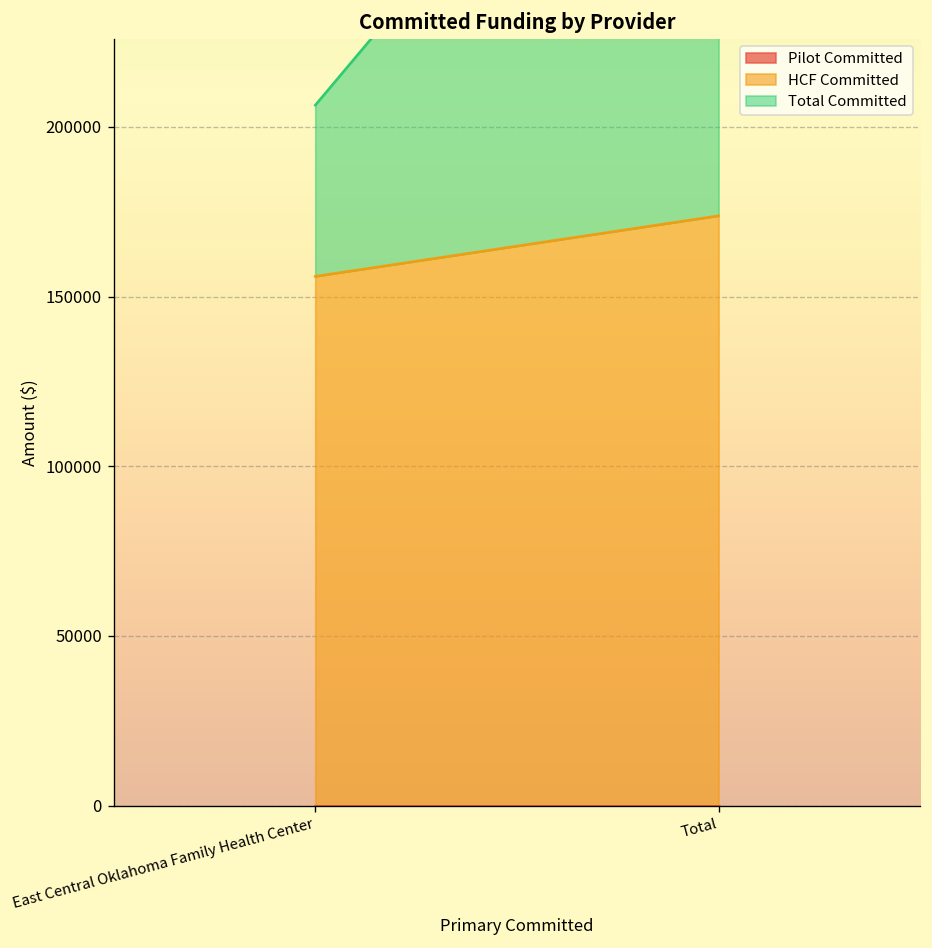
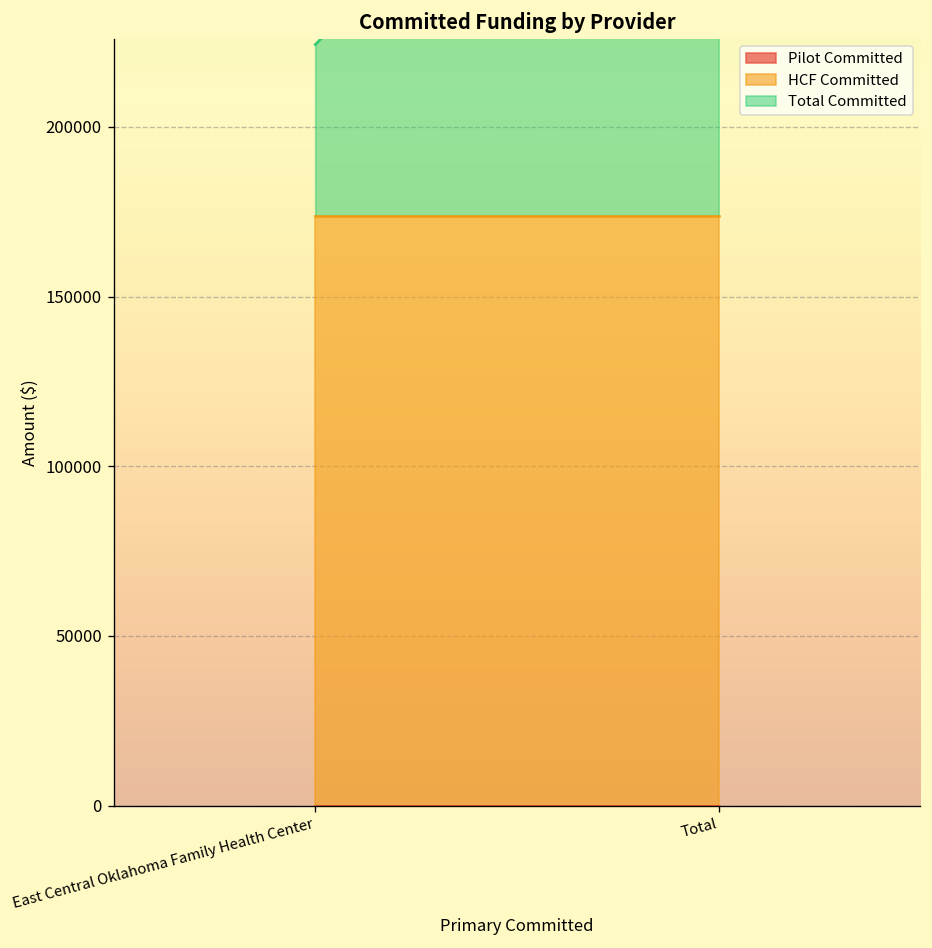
  {
    "Pilot Committed": {
      "East Central Oklahoma Family Health Center": 0,
      "Total": 0
    },
    "HCF Committed": {
-     "East Central Oklahoma Family Health Center": 156000,
+     "East Central Oklahoma Family Health Center": 174000,
      "Total": 174000
    },
    "Total Committed": {
      "East Central Oklahoma Family Health Center": 50000
    }
  }
